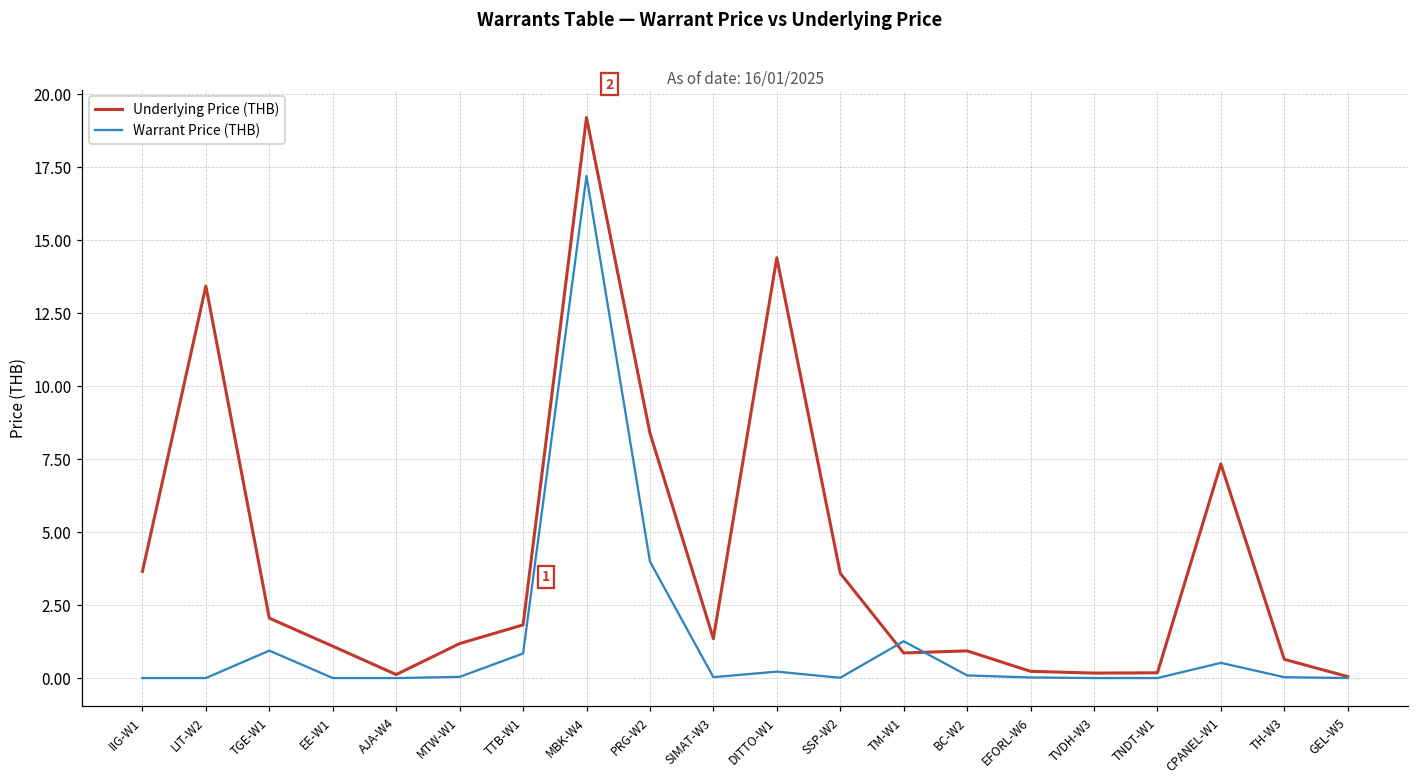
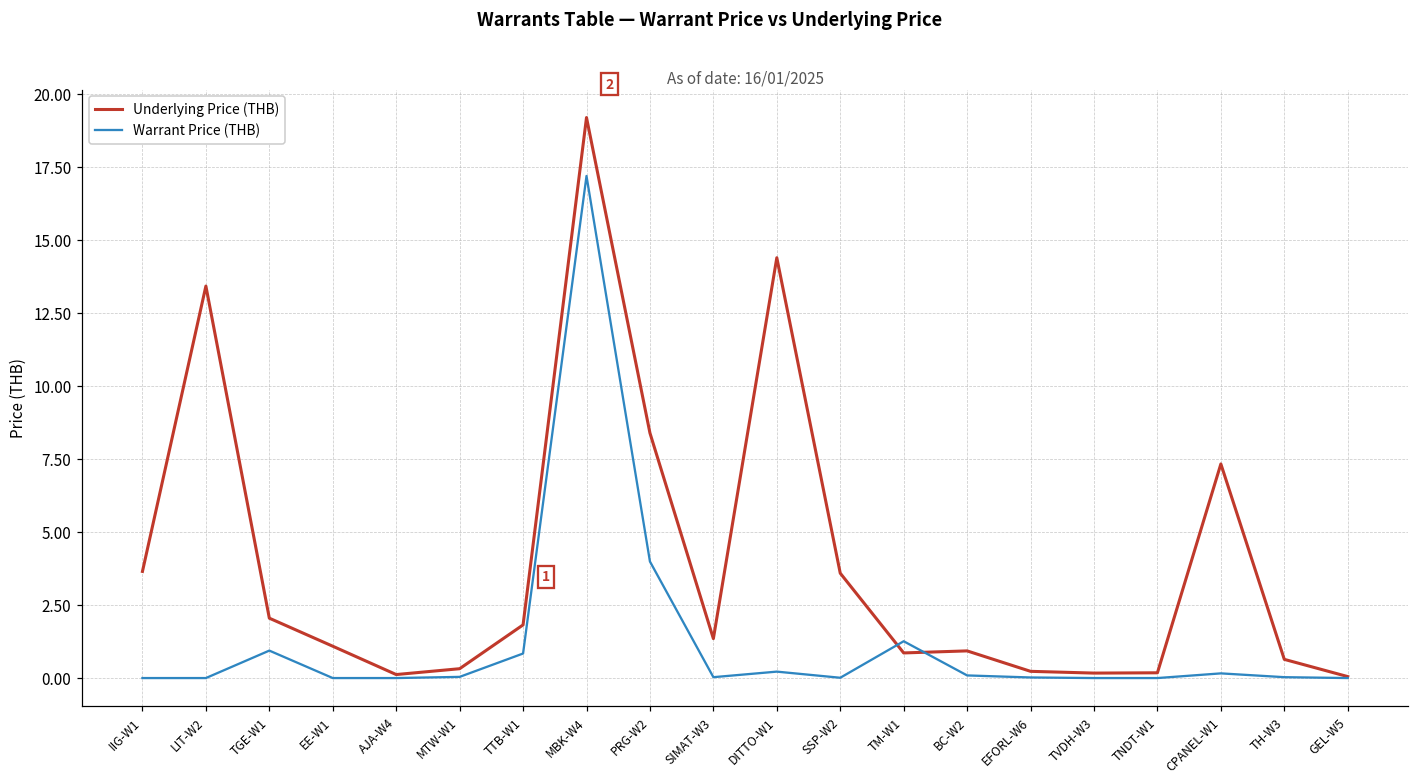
  {
    "Underlying Price (THB)": {
      "IIG-W1": 3.7,
      "LIT-W2": 13.4,
      "TGE-W1": 2.1,
      "EE-W1": 1.1,
      "AJA-W4": 0.1,
-     "MTW-W1": 1.2,
+     "MTW-W1": 0.3,
      "TTB-W1": 1.8,
      "MBK-W4": 19.2,
      "PRG-W2": 8.4,
      "SIMAT-W3": 1.4,
      "DITTO-W1": 14.4,
      "SSP-W2": 3.6,
      "TM-W1": 0.9,
      "BC-W2": 0.9,
      "EFORL-W6": 0.2,
      "TVDH-W3": 0.2,
      "TNDT-W1": 0.2,
      "CPANEL-W1": 7.3,
      "TH-W3": 0.7
    },
    "Warrant Price (THB)": {
      "IIG-W1": 0.0,
      "LIT-W2": 0.0,
      "TGE-W1": 1.0,
      "EE-W1": 0.0,
      "AJA-W4": 0.0,
      "MTW-W1": 0.1,
      "TTB-W1": 0.9,
      "MBK-W4": 17.2,
      "PRG-W2": 4.0,
      "SIMAT-W3": 0.0,
      "DITTO-W1": 0.2,
      "SSP-W2": 0.0,
      "TM-W1": 1.3,
      "BC-W2": 0.1,
      "EFORL-W6": 0.0,
      "TVDH-W3": 0.0,
      "TNDT-W1": 0.0,
-     "CPANEL-W1": 0.5,
+     "CPANEL-W1": 0.2,
      "TH-W3": 0.0
    }
  }
